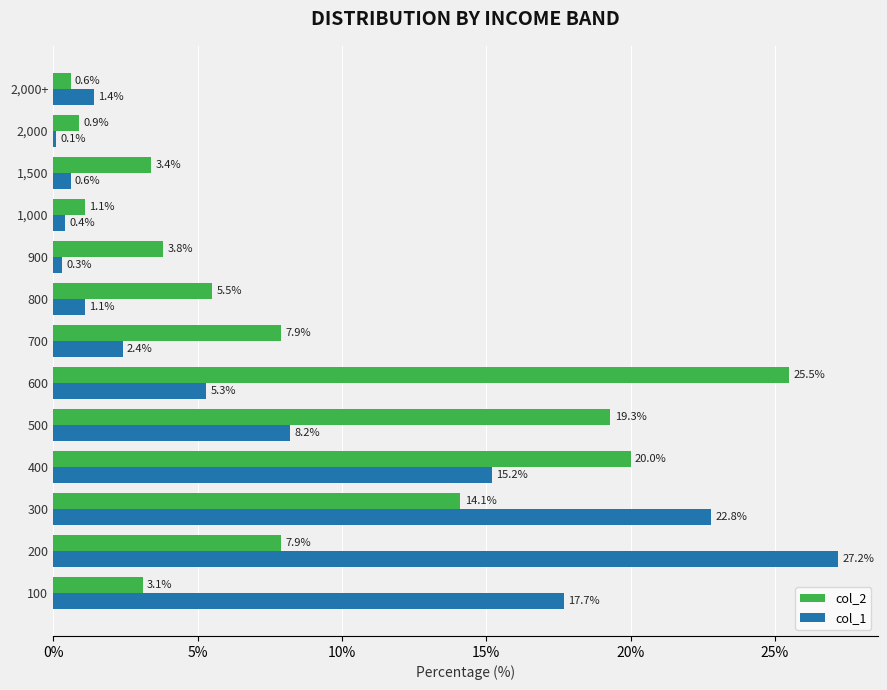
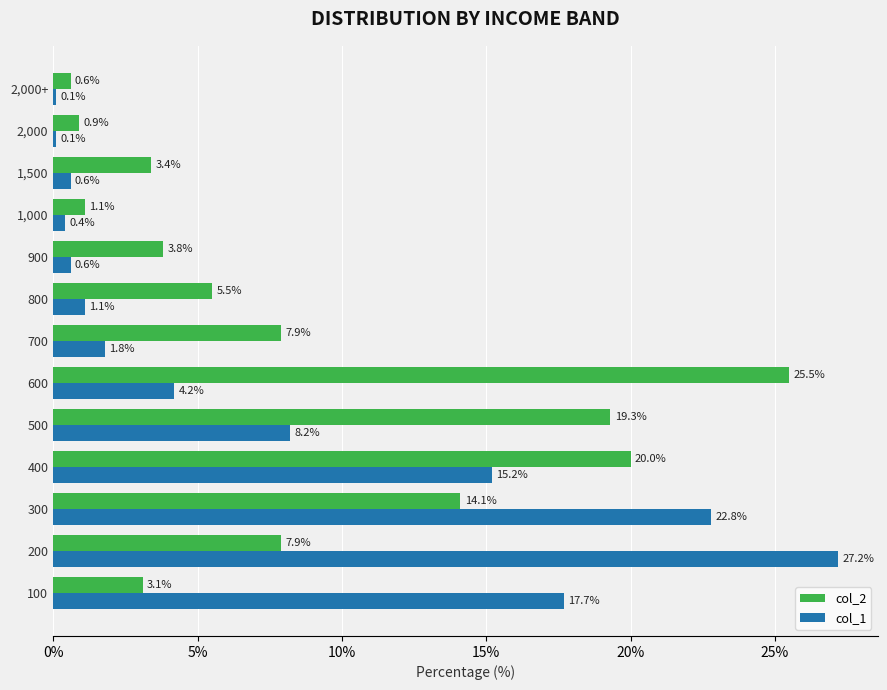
  {
    "col_2": {
      "2,000+": "0.6%",
      "2,000": "0.9%",
      "1,500": "3.4%",
      "1,000": "1.1%",
      "900": "3.8%",
      "800": "5.5%",
      "700": "7.9%",
      "600": "25.5%",
      "500": "19.3%",
      "400": "20.0%",
      "300": "14.1%",
      "200": "7.9%",
      "100": "3.1%"
    },
    "col_1": {
-     "2,000+": "1.4%",
+     "2,000+": "0.1%",
      "2,000": "0.1%",
      "1,500": "0.6%",
      "1,000": "0.4%",
-     "900": "0.3%",
+     "900": "0.6%",
      "800": "1.1%",
-     "700": "2.4%",
-     "600": "5.3%",
+     "700": "1.8%",
+     "600": "4.2%",
      "500": "8.2%",
      "400": "15.2%",
      "300": "22.8%",
      "200": "27.2%",
      "100": "17.7%"
    }
  }
